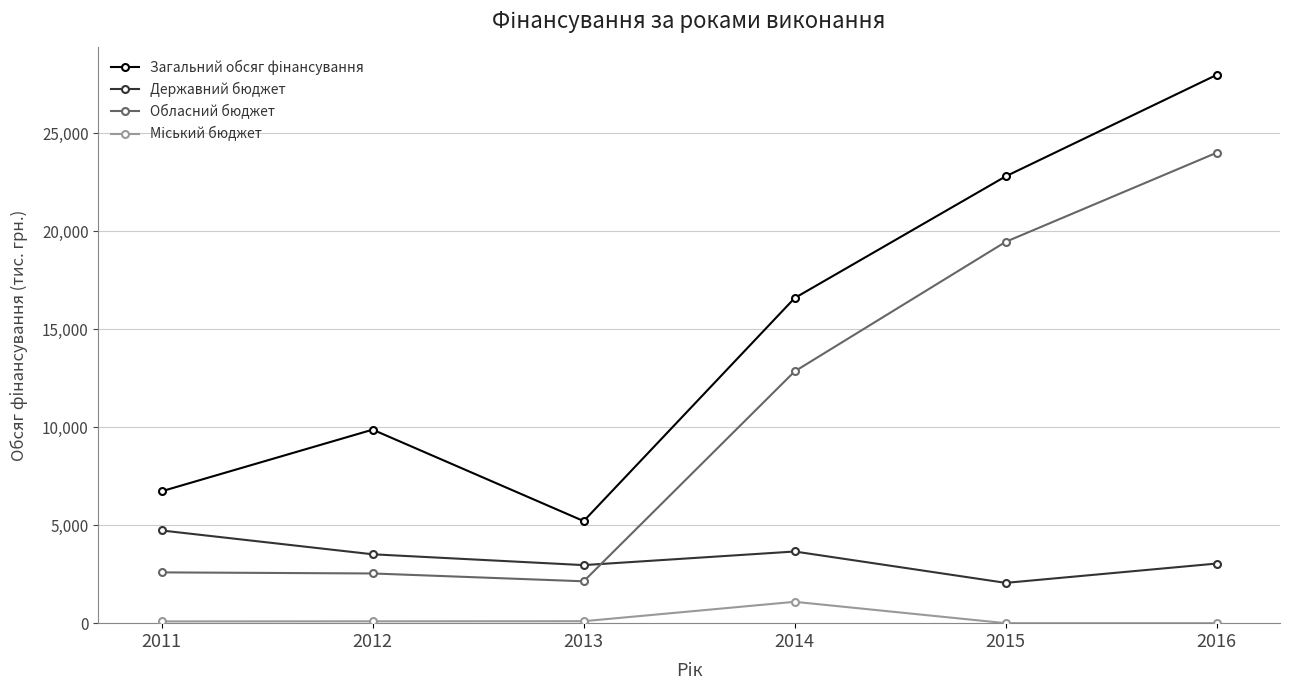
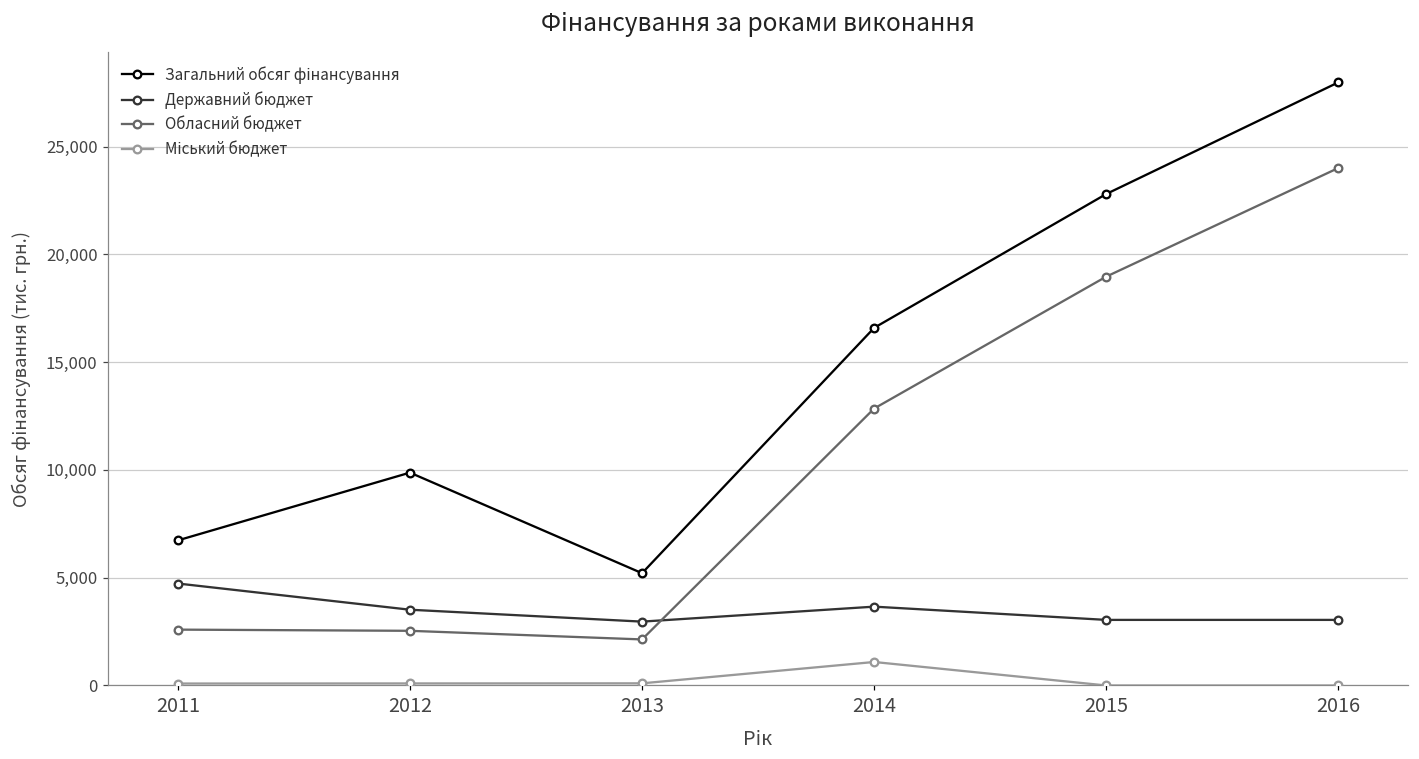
  {
    "Загальний обсяг фінансування": {
      "2011": "6,700",
      "2012": "9,900",
      "2013": "5,200",
      "2014": "16,600",
      "2015": "22,800",
      "2016": "28,000"
    },
    "Державний бюджет": {
      "2011": "4,700",
      "2012": "3,500",
      "2013": "3,000",
      "2014": "3,700",
-     "2015": "2,100",
+     "2015": "3,000",
      "2016": "3,000"
    },
    "Обласний бюджет": {
      "2011": "2,600",
      "2012": "2,500",
      "2013": "2,100",
      "2014": "12,900",
-     "2015": "19,500",
+     "2015": "19,000",
      "2016": "24,000"
    },
    "Міський бюджет": {
      "2011": "100",
      "2012": "100",
      "2013": "100",
      "2014": "1,100",
      "2015": "0",
      "2016": "0"
    }
  }
